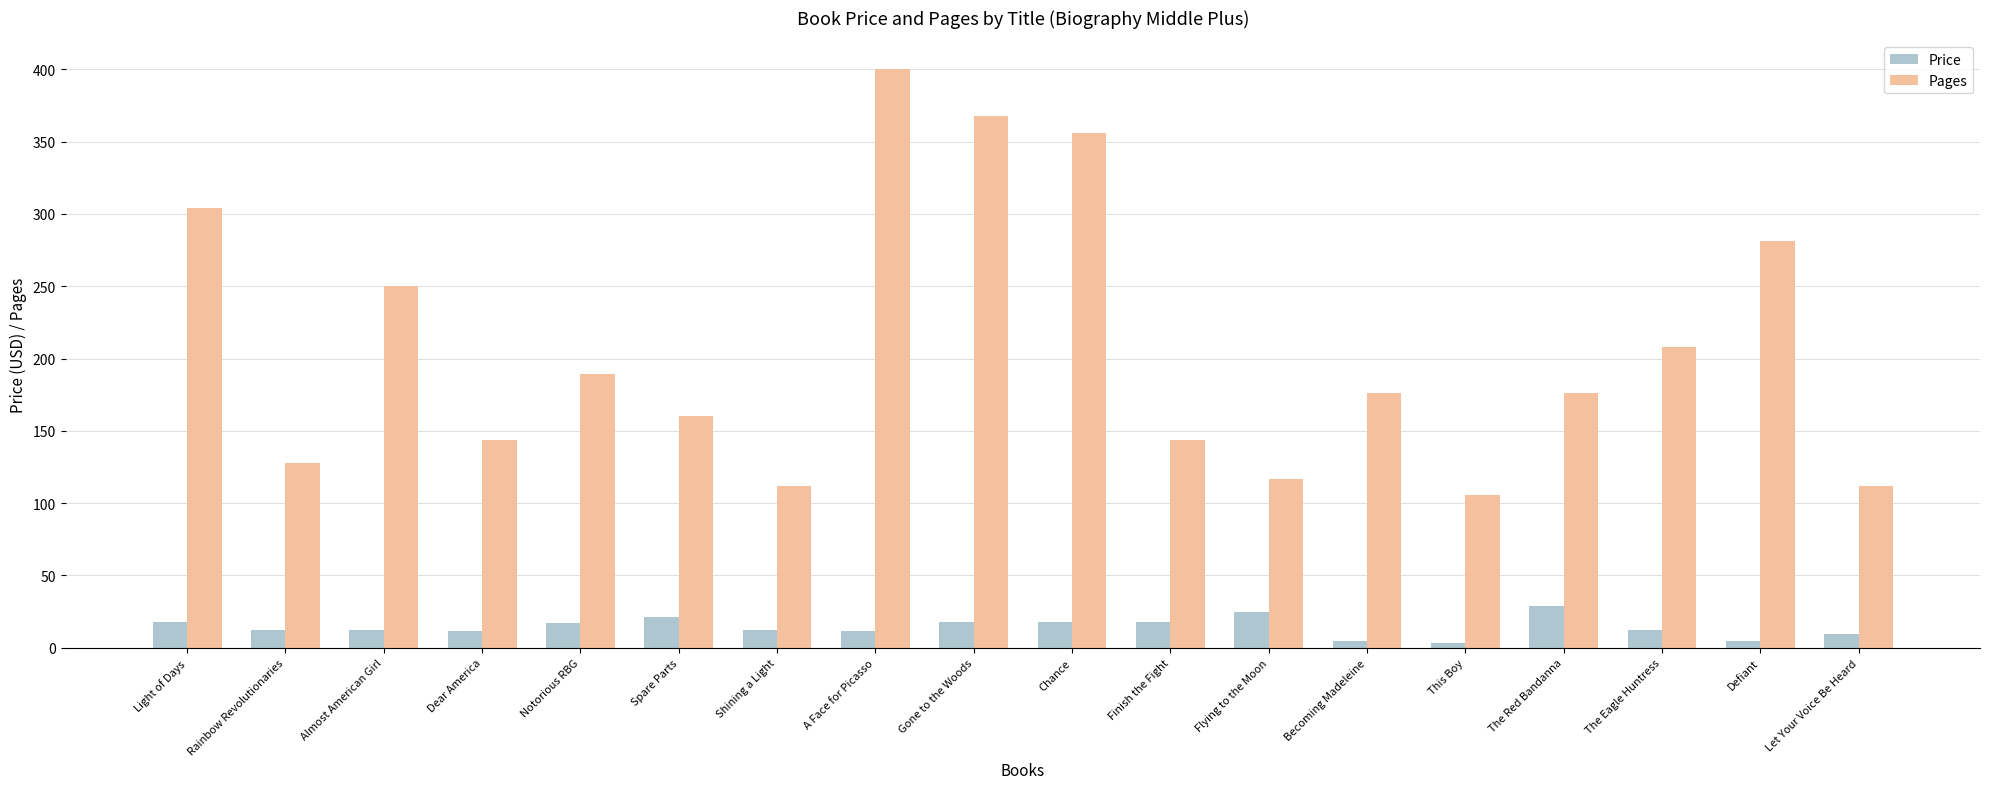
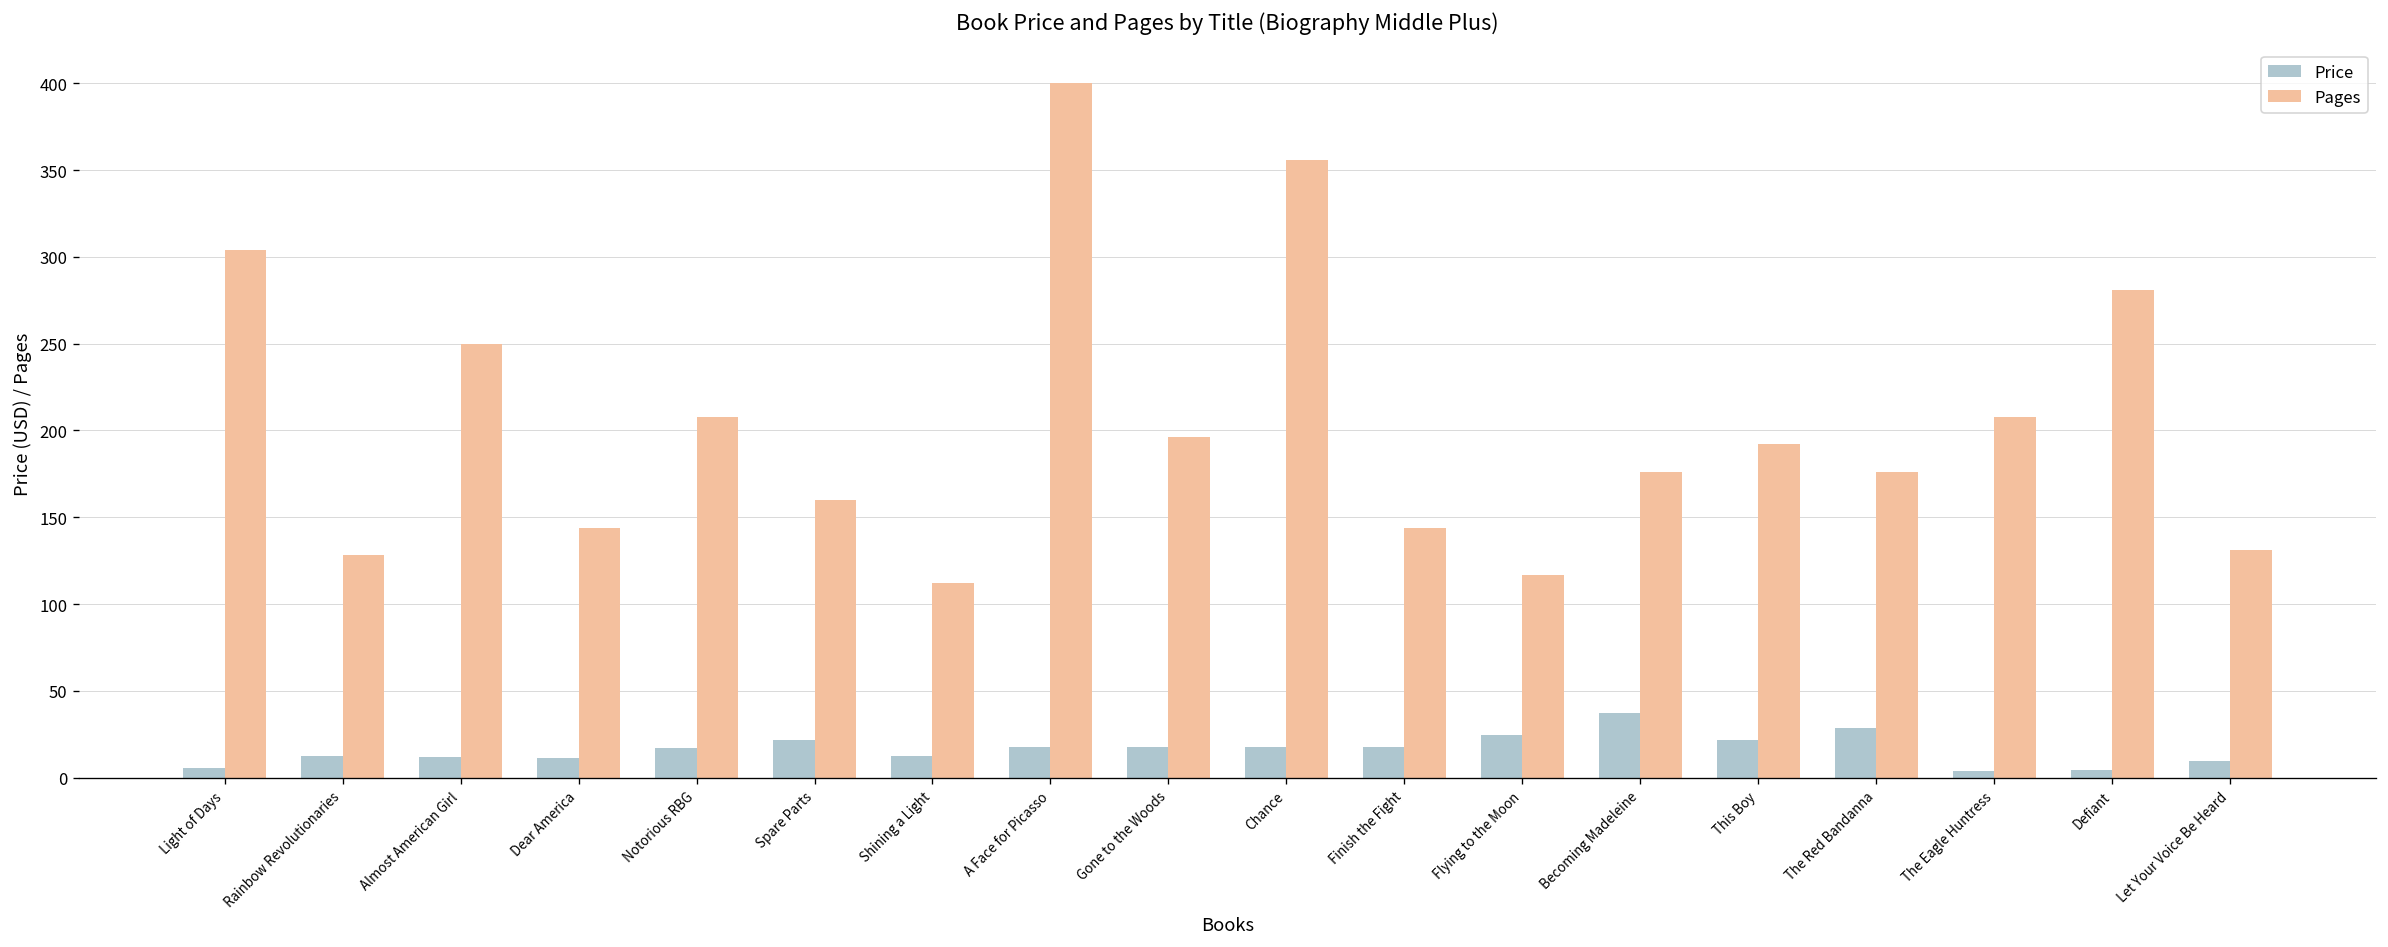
  {
    "Price": {
-     "Light of Days": 18,
+     "Light of Days": 6,
      "Rainbow Revolutionaries": 13,
      "Almost American Girl": 12,
      "Dear America": 12,
      "Notorious RBG": 17,
      "Spare Parts": 22,
      "Shining a Light": 13,
-     "A Face for Picasso": 11,
+     "A Face for Picasso": 18,
      "Gone to the Woods": 18,
      "Chance": 18,
      "Finish the Fight": 18,
      "Flying to the Moon": 25,
-     "Becoming Madeleine": 5,
-     "This Boy": 4,
+     "Becoming Madeleine": 37,
+     "This Boy": 22,
      "The Red Bandanna": 29,
-     "The Eagle Huntress": 13,
+     "The Eagle Huntress": 4,
      "Defiant": 4,
      "Let Your Voice Be Heard": 10
    },
    "Pages": {
      "Light of Days": 304,
      "Rainbow Revolutionaries": 128,
      "Almost American Girl": 250,
      "Dear America": 144,
-     "Notorious RBG": 189,
+     "Notorious RBG": 208,
      "Spare Parts": 160,
      "Shining a Light": 112,
      "A Face for Picasso": 400,
-     "Gone to the Woods": 368,
+     "Gone to the Woods": 196,
      "Chance": 356,
      "Finish the Fight": 144,
      "Flying to the Moon": 117,
      "Becoming Madeleine": 176,
-     "This Boy": 106,
+     "This Boy": 192,
      "The Red Bandanna": 176,
      "The Eagle Huntress": 208,
      "Defiant": 281,
-     "Let Your Voice Be Heard": 112
+     "Let Your Voice Be Heard": 131
    }
  }
